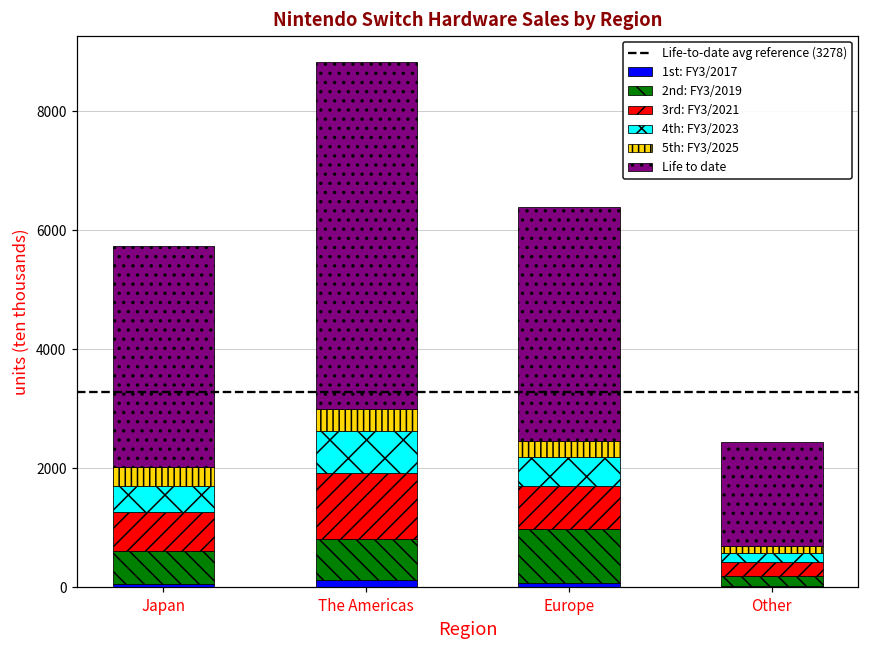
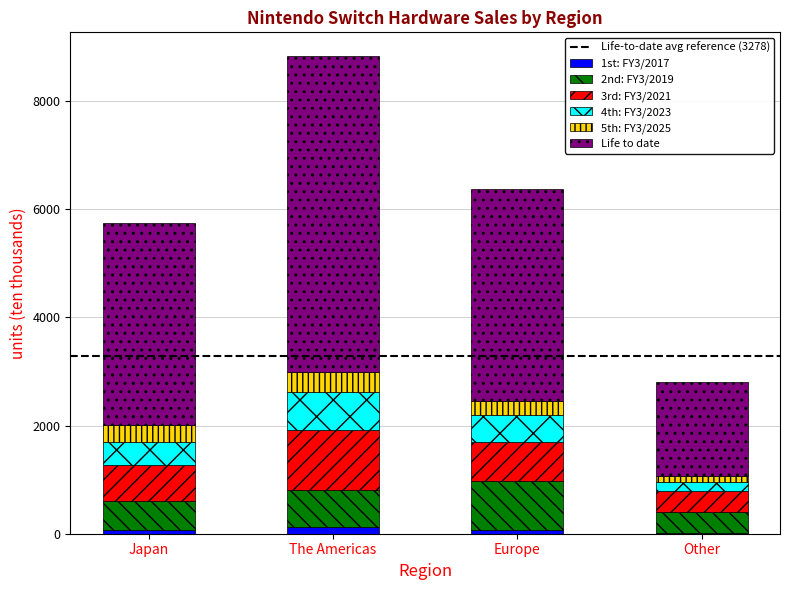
  {
    "1st: FY3/2017": {
      "Japan": 100,
      "The Americas": 100,
      "Europe": 100
    },
    "2nd: FY3/2019": {
      "Japan": 500,
      "The Americas": 700,
      "Europe": 900,
-     "Other": 200
+     "Other": 400
    },
    "3rd: FY3/2021": {
      "Japan": 700,
      "The Americas": 1100,
      "Europe": 700,
-     "Other": 200
+     "Other": 400
    },
    "4th: FY3/2023": {
      "Japan": 400,
      "The Americas": 700,
      "Europe": 500,
      "Other": 200
    },
    "5th: FY3/2025": {
      "Japan": 300,
      "The Americas": 400,
      "Europe": 300,
      "Other": 100
    },
    "Life to date": {
      "Japan": 3700,
      "The Americas": 5800,
      "Europe": 3900,
      "Other": 1700
    }
  }
